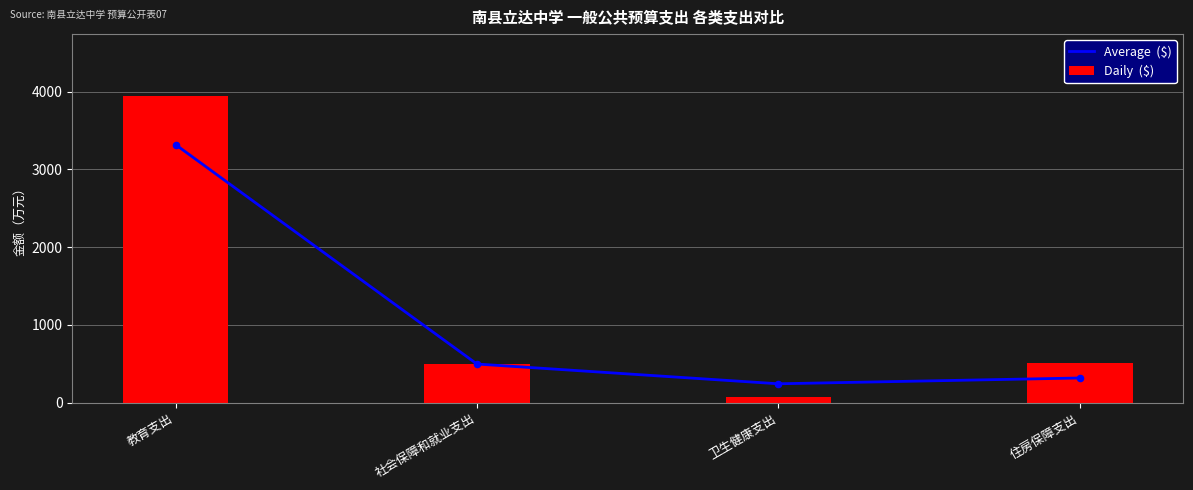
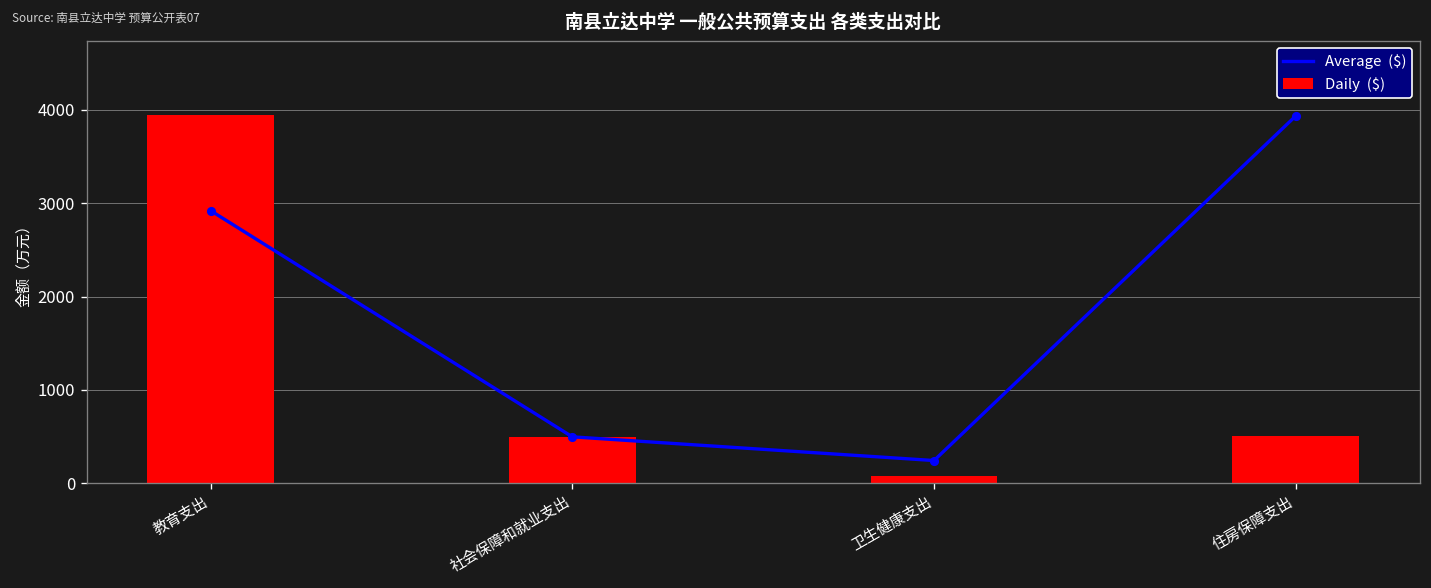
  {
    "Average ($)": {
-     "教育支出": 3300,
+     "教育支出": 2900,
      "社会保障和就业支出": 500,
      "卫生健康支出": 200,
-     "住房保障支出": 300
+     "住房保障支出": 3900
    },
    "Daily ($)": {
      "教育支出": 3900,
      "社会保障和就业支出": 500,
      "卫生健康支出": 100,
      "住房保障支出": 500
    }
  }
